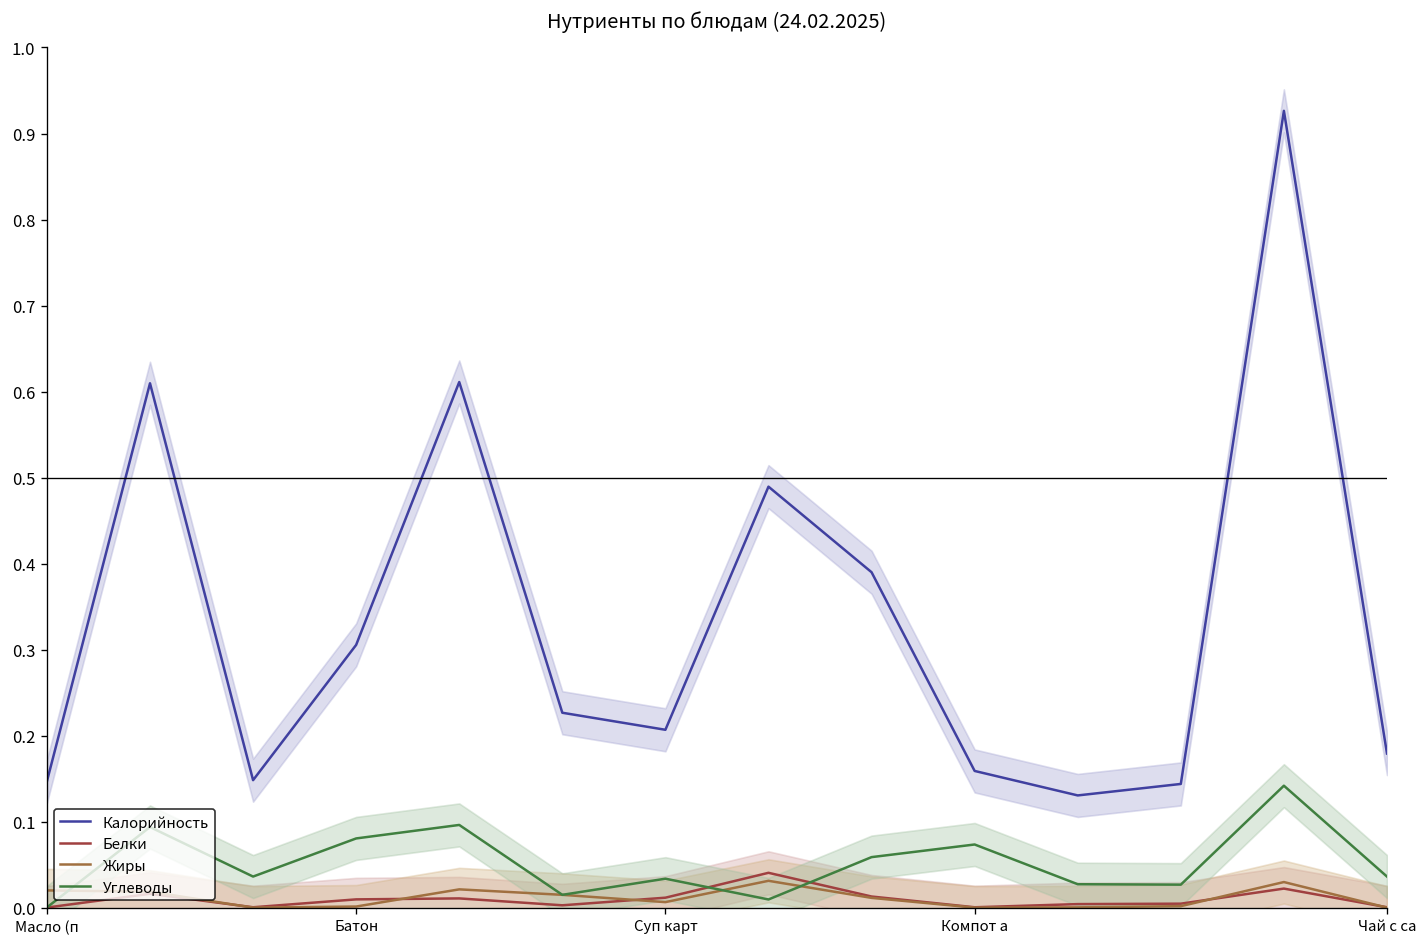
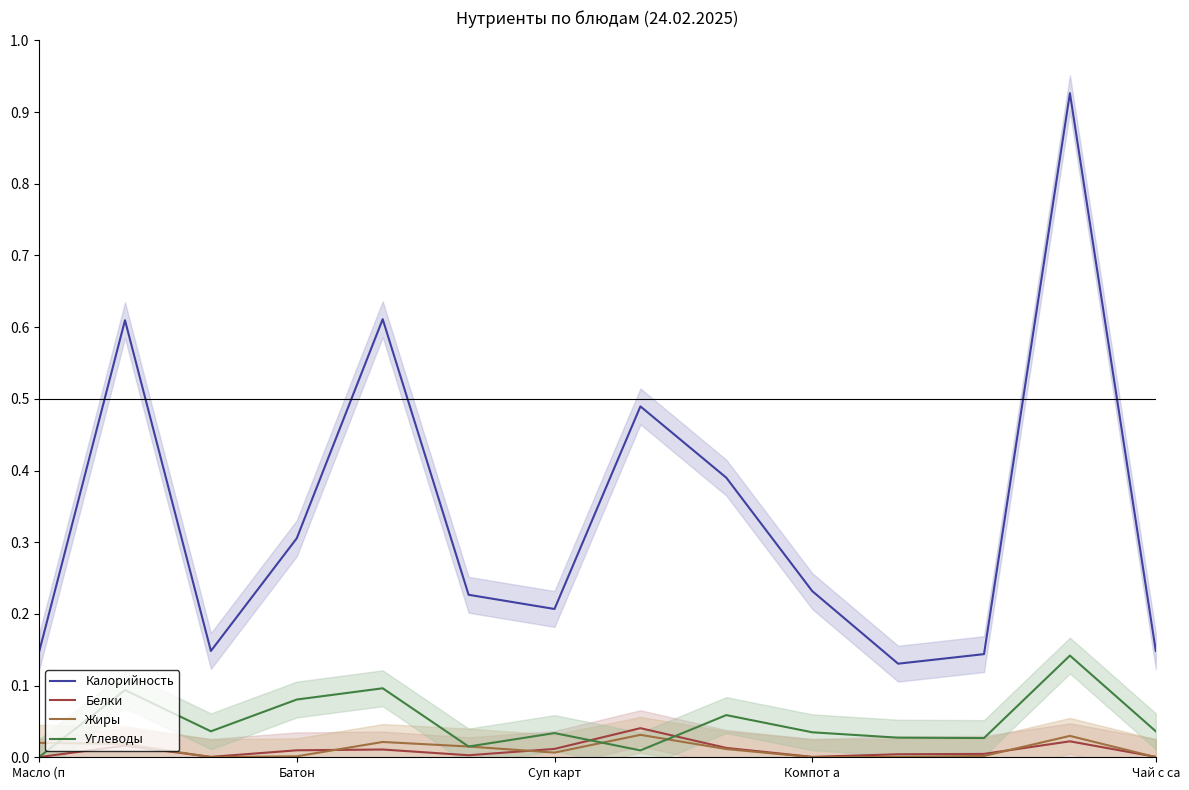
  {
    "Калорийность": {
      "Масло (п": 0.15,
      "Батон": 0.31,
      "Суп карт": 0.21,
-     "Компот а": 0.16,
-     "Чай с са": 0.18
+     "Компот а": 0.23,
+     "Чай с са": 0.15
    },
    "Углеводы": {
      "Батон": 0.08,
-     "Компот а": 0.07,
+     "Компот а": 0.03,
      "Чай с са": 0.04
    }
  }
